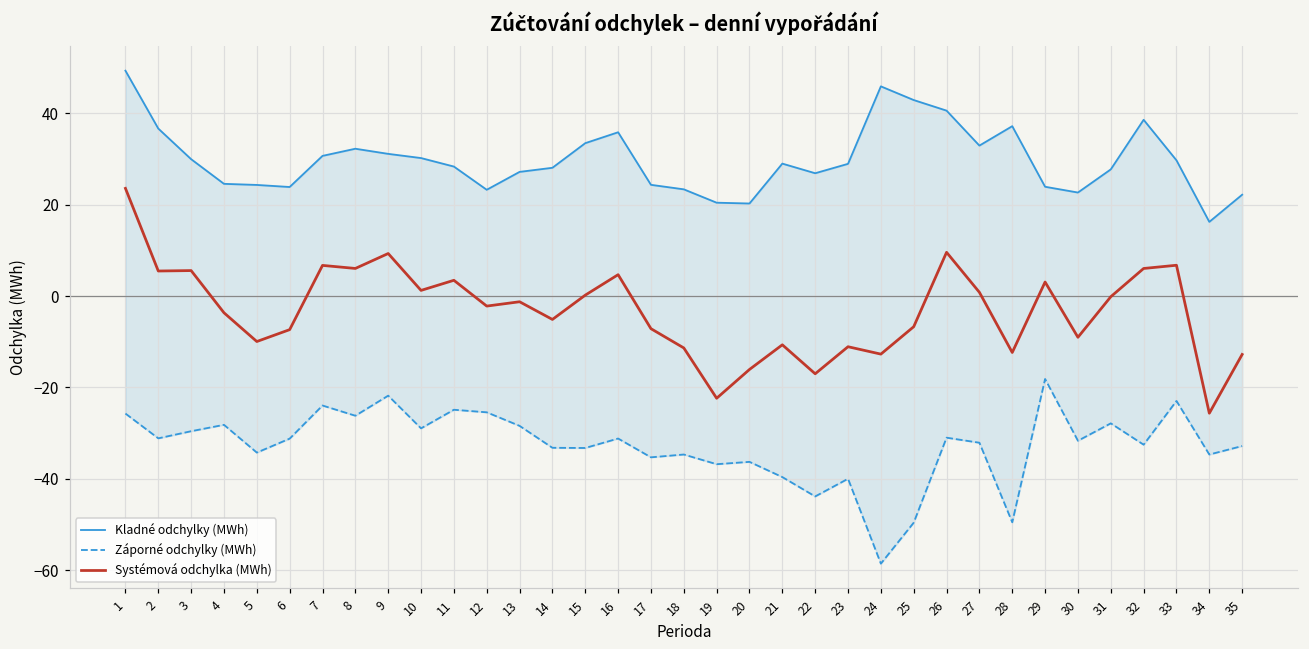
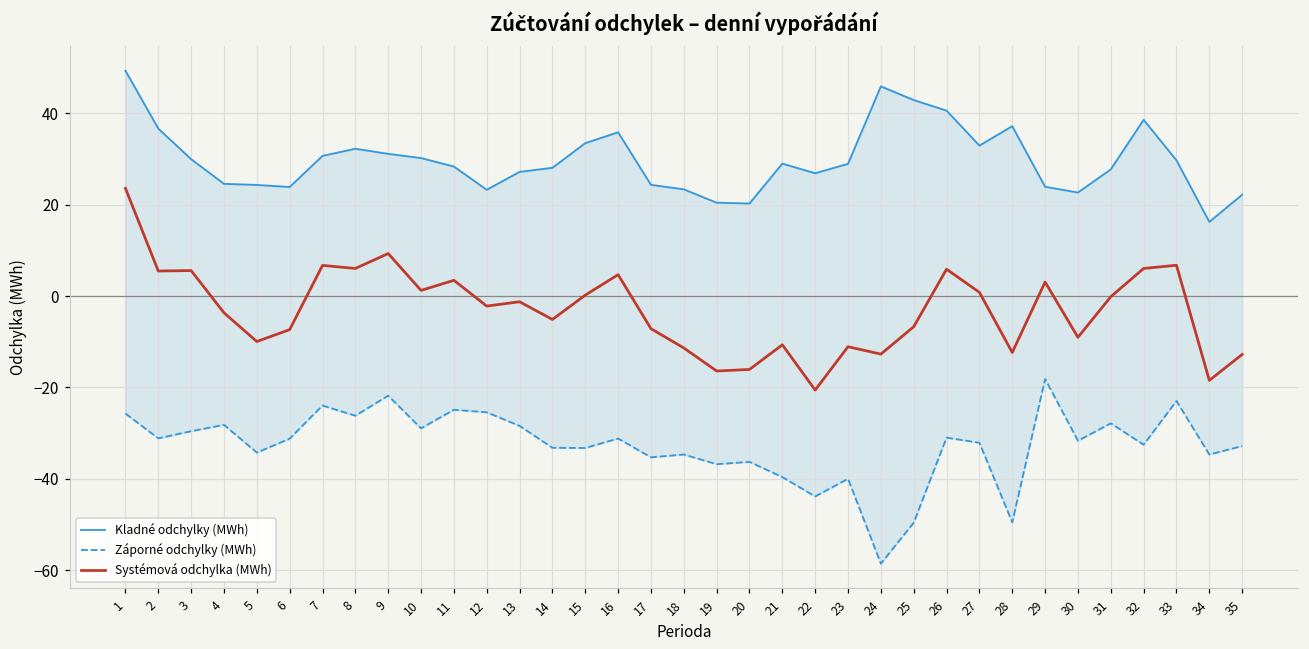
  {
    "Systémová odchylka (MWh)": {
      "1": 24,
      "2": 5,
      "3": 6,
      "4": -4,
      "5": -10,
      "6": -7,
      "7": 7,
      "8": 6,
      "9": 9,
      "10": 1,
      "11": 3,
      "12": -2,
      "13": -1,
      "14": -5,
      "15": 0,
      "16": 5,
      "17": -7,
      "18": -11,
-     "19": -22,
+     "19": -16,
      "20": -16,
      "21": -11,
-     "22": -17,
+     "22": -21,
      "23": -11,
      "24": -13,
      "25": -7,
-     "26": 10,
+     "26": 6,
      "27": 1,
      "28": -12,
      "29": 3,
      "30": -9,
      "31": 0,
      "32": 6,
      "33": 7,
-     "34": -26,
+     "34": -18,
      "35": -13
    }
  }
